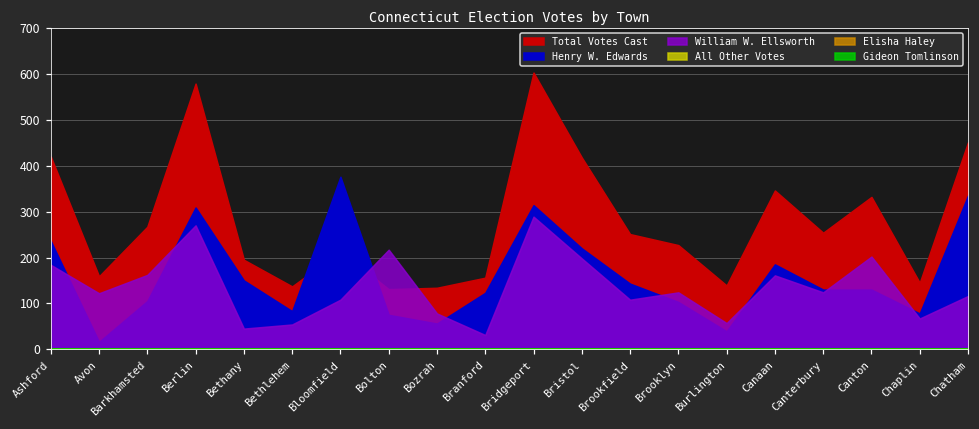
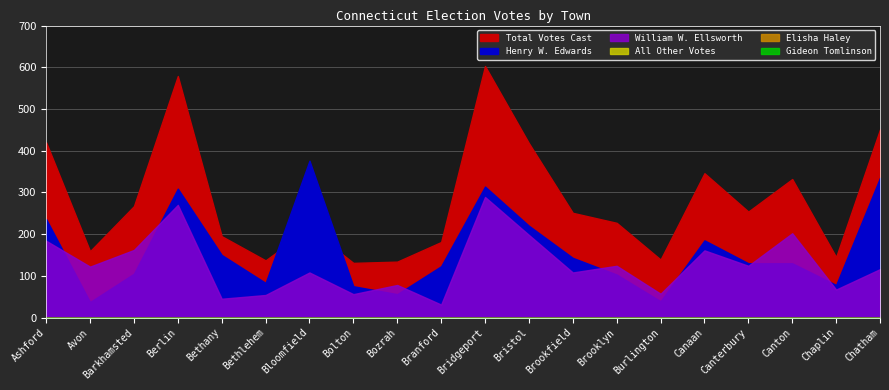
  {
    "Total Votes Cast": {
      "Ashford": 420,
      "Avon": 160,
      "Barkhamsted": 270,
      "Berlin": 580,
      "Bethany": 200,
      "Bethlehem": 140,
      "Bolton": 130,
      "Bozrah": 130,
-     "Branford": 160,
+     "Branford": 180,
      "Bridgeport": 600,
      "Bristol": 420,
      "Brookfield": 250,
      "Brooklyn": 230,
      "Burlington": 140,
      "Canaan": 350,
      "Canterbury": 250,
      "Canton": 330,
      "Chaplin": 150,
      "Chatham": 450
    },
    "Henry W. Edwards": {
      "Ashford": 240,
-     "Avon": 20,
+     "Avon": 40,
      "Barkhamsted": 110,
      "Berlin": 310,
      "Bethany": 150,
      "Bethlehem": 80,
      "Bloomfield": 380,
      "Bolton": 80,
      "Bozrah": 60,
      "Branford": 120,
      "Bridgeport": 310,
      "Bristol": 220,
      "Brookfield": 140,
      "Brooklyn": 100,
      "Burlington": 40,
      "Canaan": 190,
      "Canton": 130,
      "Chaplin": 80,
      "Chatham": 340
    },
    "William W. Ellsworth": {
      "Ashford": 180,
      "Avon": 120,
      "Barkhamsted": 160,
      "Berlin": 270,
      "Bethany": 50,
      "Bethlehem": 50,
      "Bloomfield": 110,
-     "Bolton": 220,
+     "Bolton": 60,
      "Bozrah": 80,
      "Branford": 30,
      "Bridgeport": 290,
      "Bristol": 200,
      "Brookfield": 110,
      "Brooklyn": 120,
      "Burlington": 60,
      "Canaan": 160,
      "Canton": 200,
      "Chaplin": 70,
      "Chatham": 120
    },
    "Gideon Tomlinson": {
      "Ashford": 0,
      "Avon": 0,
      "Barkhamsted": 0,
      "Berlin": 0,
      "Bethany": 0,
      "Bethlehem": 0,
      "Bloomfield": 0,
      "Bolton": 0,
      "Bozrah": 0,
      "Branford": 0,
      "Bridgeport": 0,
      "Bristol": 0,
      "Brookfield": 0,
      "Brooklyn": 0,
      "Burlington": 0,
      "Canaan": 0,
      "Canterbury": 0,
      "Canton": 0,
      "Chaplin": 0,
      "Chatham": 0
    }
  }
